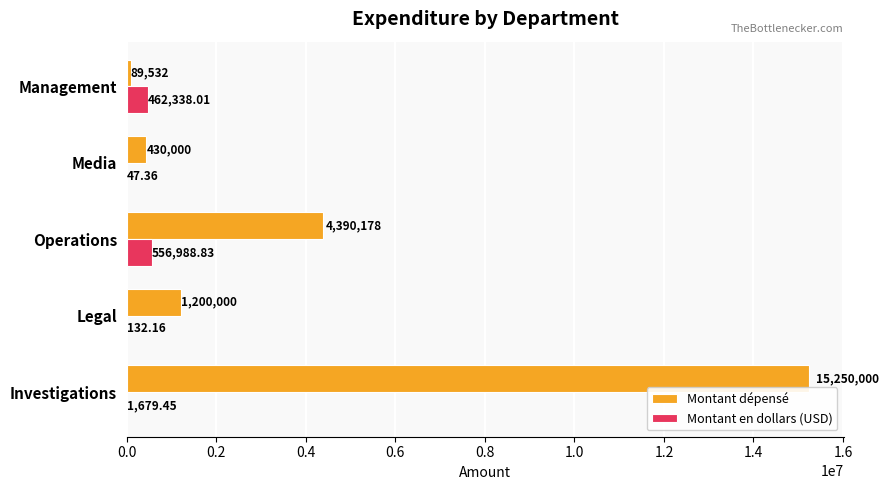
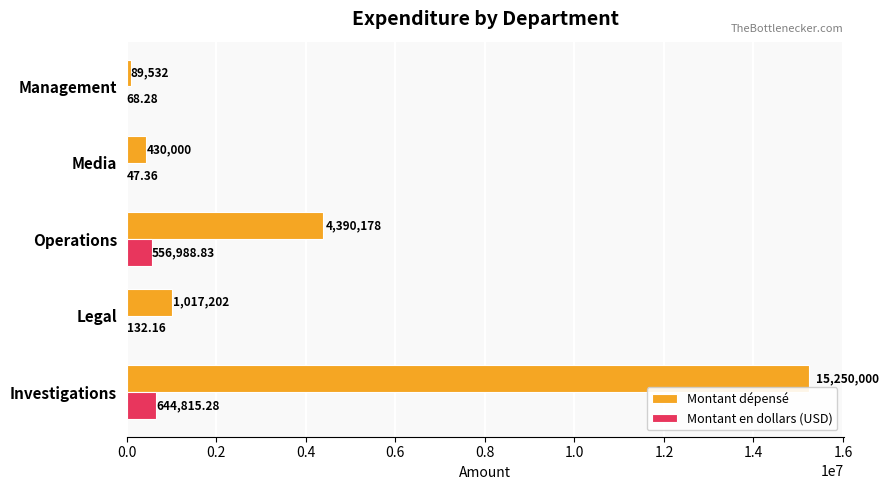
  {
    "Montant dépensé": {
      "Management": "89,532",
      "Media": "430,000",
      "Operations": "4,390,178",
-     "Legal": "1,200,000",
+     "Legal": "1,017,202",
      "Investigations": "15,250,000"
    },
    "Montant en dollars (USD)": {
-     "Management": "462,338.01",
+     "Management": "68.28",
      "Media": "47.36",
      "Operations": "556,988.83",
      "Legal": "132.16",
-     "Investigations": "1,679.45"
+     "Investigations": "644,815.28"
    }
  }
